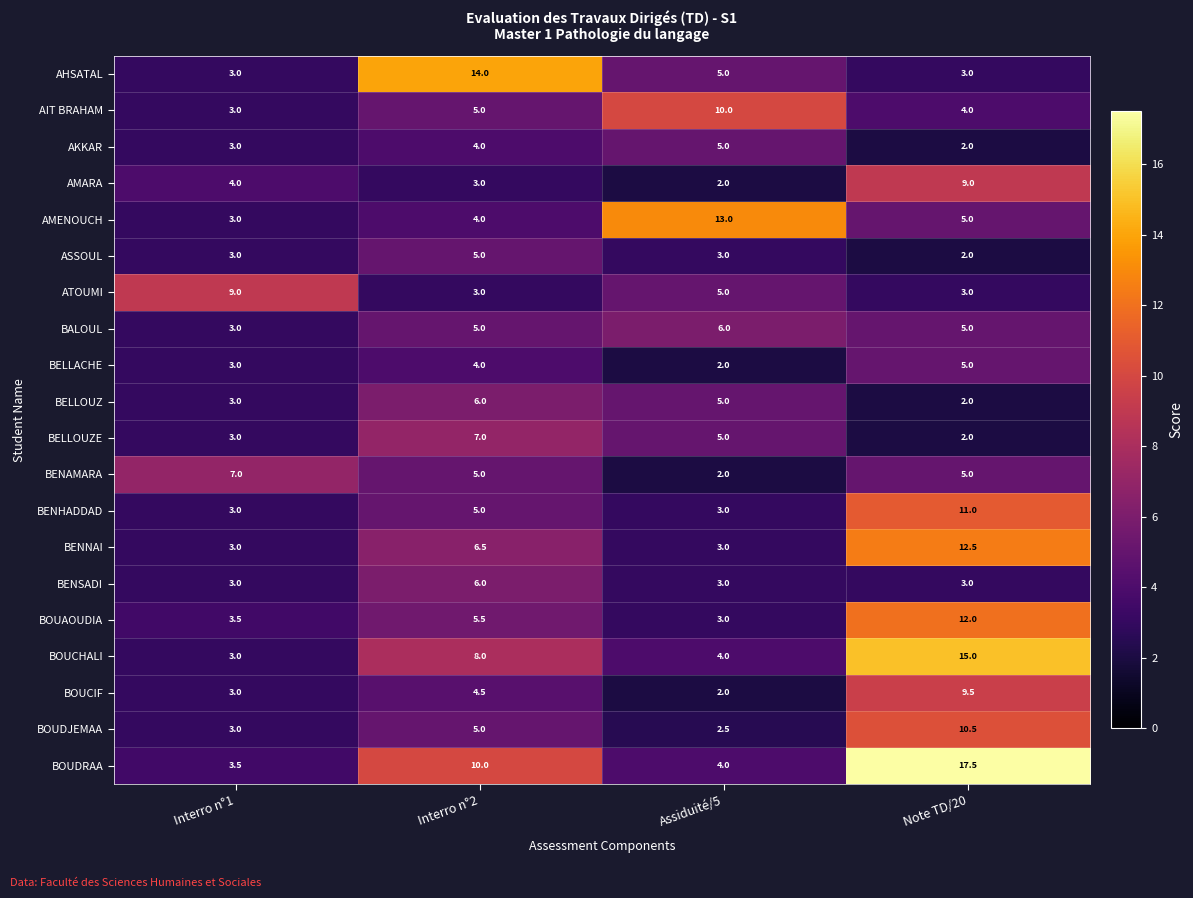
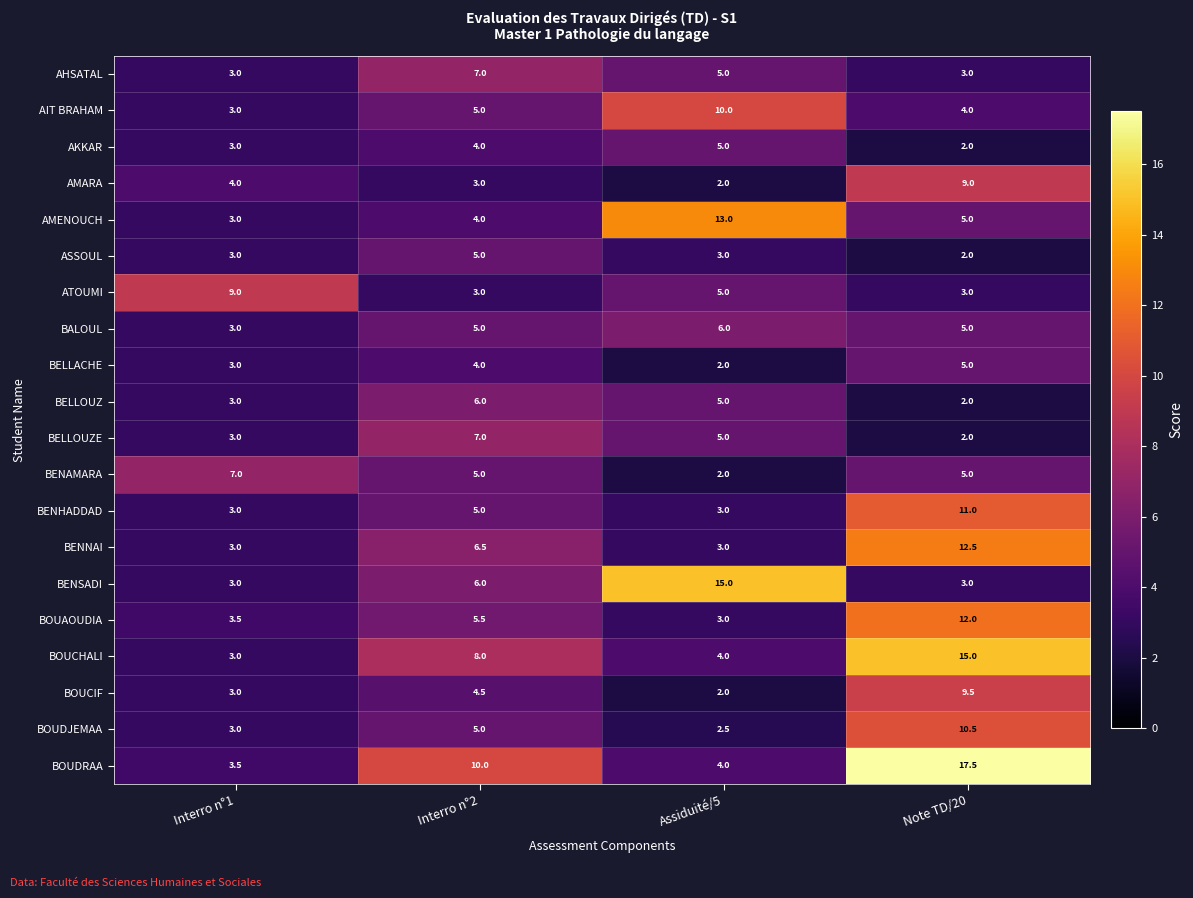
  {
    "AHSATAL": {
      "Interro n°1": 3.0,
-     "Interro n°2": 14.0,
+     "Interro n°2": 7.0,
      "Assiduité/5": 5.0,
      "Note TD/20": 3.0
    },
    "AIT BRAHAM": {
      "Interro n°1": 3.0,
      "Interro n°2": 5.0,
      "Assiduité/5": 10.0,
      "Note TD/20": 4.0
    },
    "AKKAR": {
      "Interro n°1": 3.0,
      "Interro n°2": 4.0,
      "Assiduité/5": 5.0,
      "Note TD/20": 2.0
    },
    "AMARA": {
      "Interro n°1": 4.0,
      "Interro n°2": 3.0,
      "Assiduité/5": 2.0,
      "Note TD/20": 9.0
    },
    "AMENOUCH": {
      "Interro n°1": 3.0,
      "Interro n°2": 4.0,
      "Assiduité/5": 13.0,
      "Note TD/20": 5.0
    },
    "ASSOUL": {
      "Interro n°1": 3.0,
      "Interro n°2": 5.0,
      "Assiduité/5": 3.0,
      "Note TD/20": 2.0
    },
    "ATOUMI": {
      "Interro n°1": 9.0,
      "Interro n°2": 3.0,
      "Assiduité/5": 5.0,
      "Note TD/20": 3.0
    },
    "BALOUL": {
      "Interro n°1": 3.0,
      "Interro n°2": 5.0,
      "Assiduité/5": 6.0,
      "Note TD/20": 5.0
    },
    "BELLACHE": {
      "Interro n°1": 3.0,
      "Interro n°2": 4.0,
      "Assiduité/5": 2.0,
      "Note TD/20": 5.0
    },
    "BELLOUZ": {
      "Interro n°1": 3.0,
      "Interro n°2": 6.0,
      "Assiduité/5": 5.0,
      "Note TD/20": 2.0
    },
    "BELLOUZE": {
      "Interro n°1": 3.0,
      "Interro n°2": 7.0,
      "Assiduité/5": 5.0,
      "Note TD/20": 2.0
    },
    "BENAMARA": {
      "Interro n°1": 7.0,
      "Interro n°2": 5.0,
      "Assiduité/5": 2.0,
      "Note TD/20": 5.0
    },
    "BENHADDAD": {
      "Interro n°1": 3.0,
      "Interro n°2": 5.0,
      "Assiduité/5": 3.0,
      "Note TD/20": 11.0
    },
    "BENNAI": {
      "Interro n°1": 3.0,
      "Interro n°2": 6.5,
      "Assiduité/5": 3.0,
      "Note TD/20": 12.5
    },
    "BENSADI": {
      "Interro n°1": 3.0,
      "Interro n°2": 6.0,
-     "Assiduité/5": 3.0,
+     "Assiduité/5": 15.0,
      "Note TD/20": 3.0
    },
    "BOUAOUDIA": {
      "Interro n°1": 3.5,
      "Interro n°2": 5.5,
      "Assiduité/5": 3.0,
      "Note TD/20": 12.0
    },
    "BOUCHALI": {
      "Interro n°1": 3.0,
      "Interro n°2": 8.0,
      "Assiduité/5": 4.0,
      "Note TD/20": 15.0
    },
    "BOUCIF": {
      "Interro n°1": 3.0,
      "Interro n°2": 4.5,
      "Assiduité/5": 2.0,
      "Note TD/20": 9.5
    },
    "BOUDJEMAA": {
      "Interro n°1": 3.0,
      "Interro n°2": 5.0,
      "Assiduité/5": 2.5,
      "Note TD/20": 10.5
    },
    "BOUDRAA": {
      "Interro n°1": 3.5,
      "Interro n°2": 10.0,
      "Assiduité/5": 4.0,
      "Note TD/20": 17.5
    }
  }
